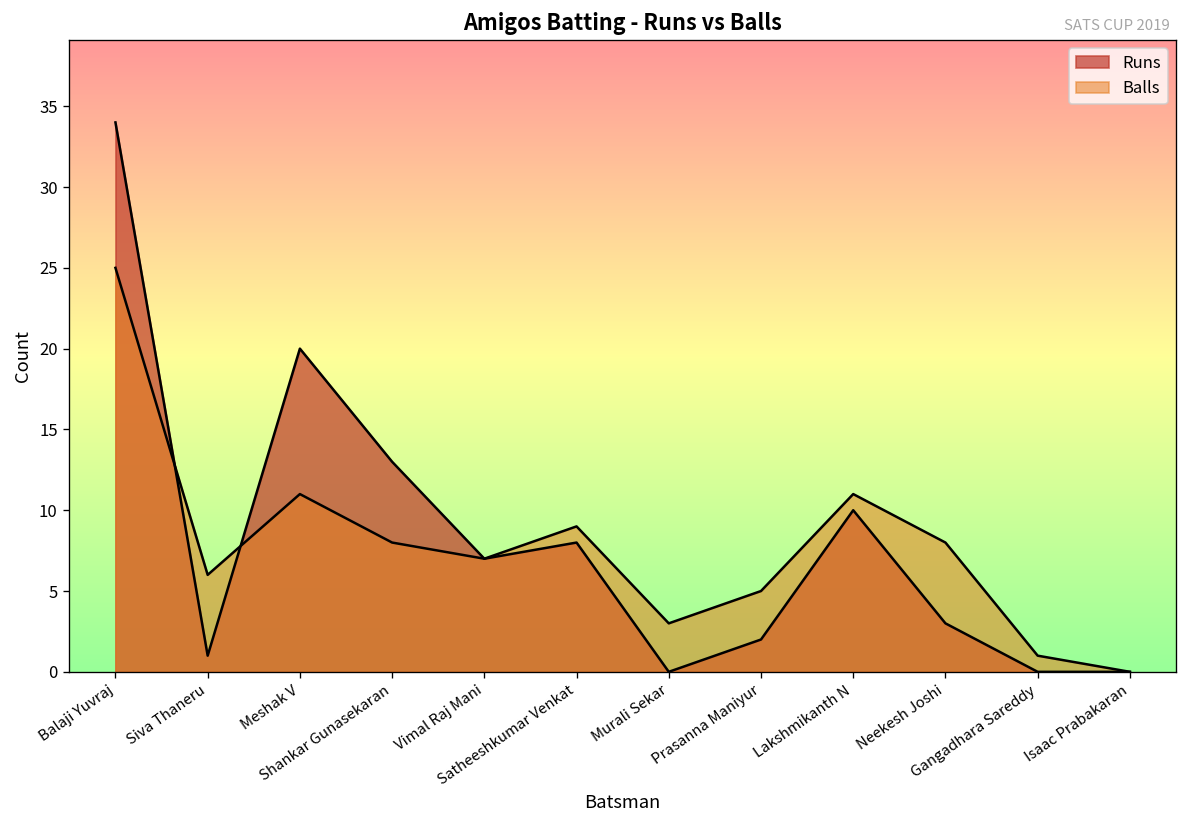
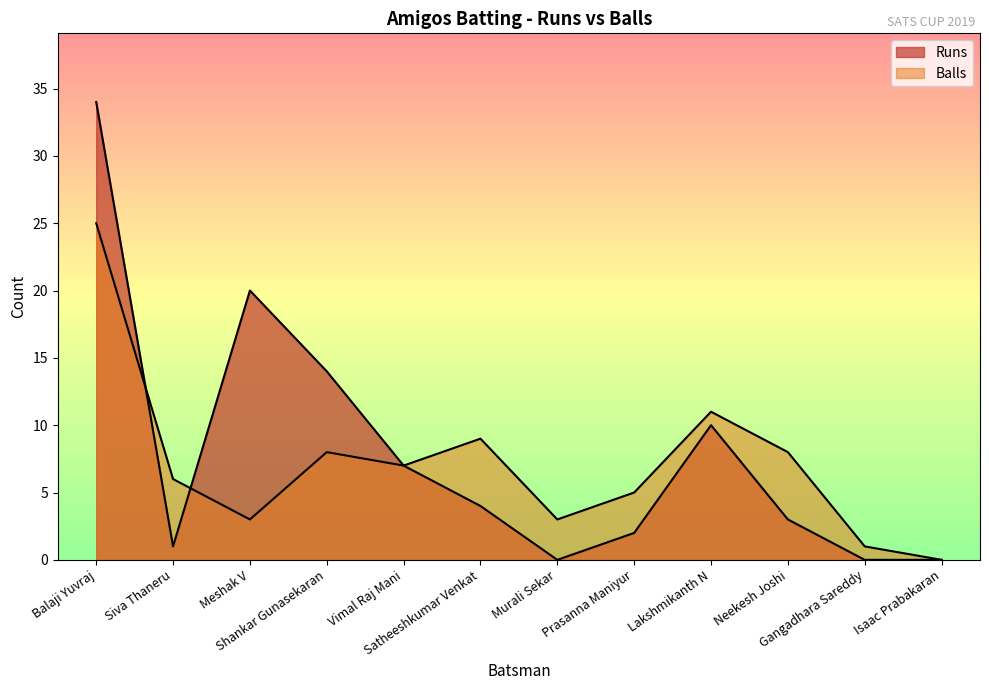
  {
    "Runs": {
      "Balaji Yuvraj": 34,
      "Siva Thaneru": 1,
      "Meshak V": 20,
-     "Shankar Gunasekaran": 13,
-     "Satheeshkumar Venkat": 8,
+     "Shankar Gunasekaran": 14,
+     "Satheeshkumar Venkat": 4,
      "Murali Sekar": 0,
      "Prasanna Maniyur": 2,
      "Lakshmikanth N": 10,
      "Neekesh Joshi": 3,
      "Gangadhara Sareddy": 0
    },
    "Balls": {
      "Balaji Yuvraj": 25,
      "Siva Thaneru": 6,
-     "Meshak V": 11,
+     "Meshak V": 3,
      "Shankar Gunasekaran": 8,
      "Satheeshkumar Venkat": 9,
      "Murali Sekar": 3,
      "Prasanna Maniyur": 5,
      "Lakshmikanth N": 11,
      "Neekesh Joshi": 8,
      "Gangadhara Sareddy": 1
    }
  }
